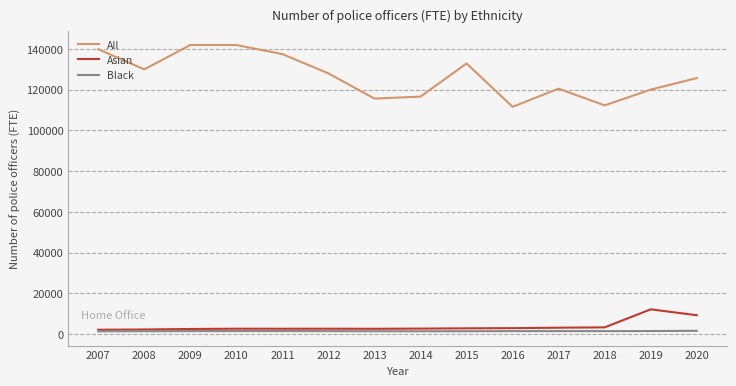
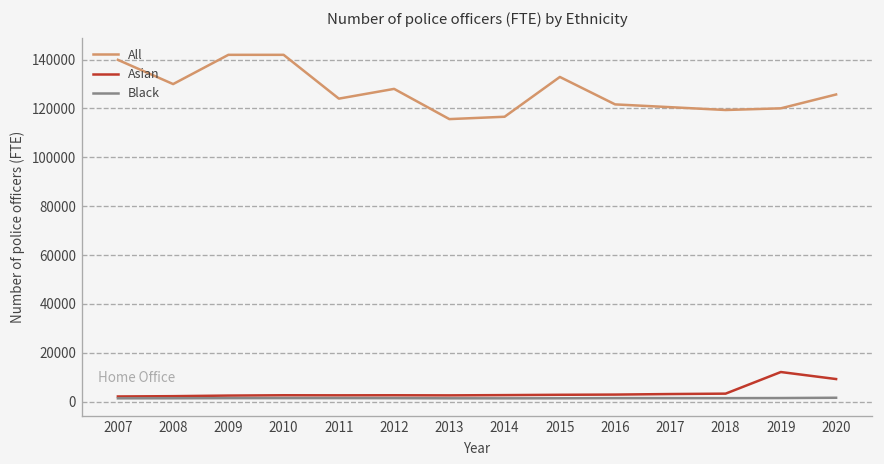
  {
    "All": {
      "2007": 140000,
      "2008": 130000,
      "2009": 142000,
      "2010": 142000,
-     "2011": 137000,
+     "2011": 124000,
      "2012": 128000,
      "2013": 116000,
      "2014": 117000,
      "2015": 133000,
-     "2016": 112000,
+     "2016": 122000,
      "2017": 121000,
-     "2018": 112000,
+     "2018": 119000,
      "2019": 120000,
      "2020": 126000
    },
    "Asian": {
      "2014": 3000,
      "2015": 3000,
      "2016": 3000,
      "2017": 3000,
      "2018": 3000,
      "2019": 12000,
      "2020": 9000
    },
    "Black": {
      "2014": 1000,
      "2015": 1000,
      "2016": 1000,
      "2017": 1000,
      "2018": 1000,
      "2019": 1000,
      "2020": 2000
    }
  }
